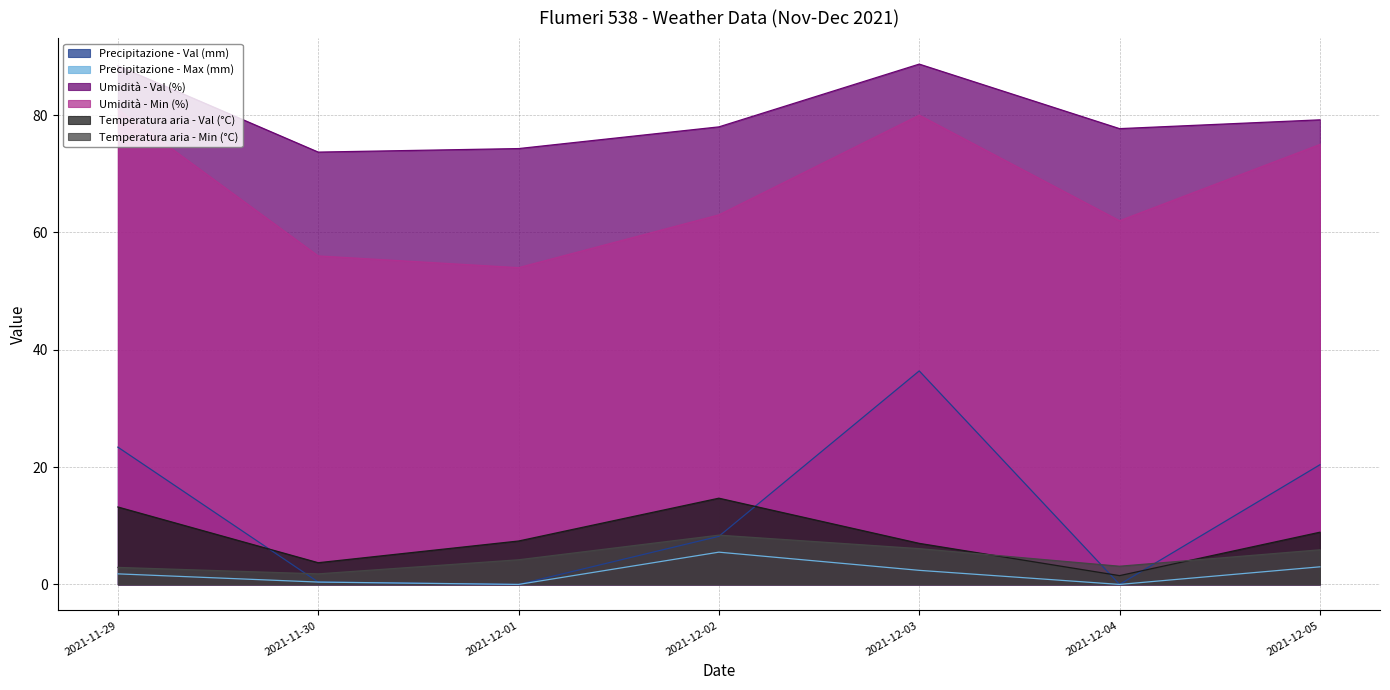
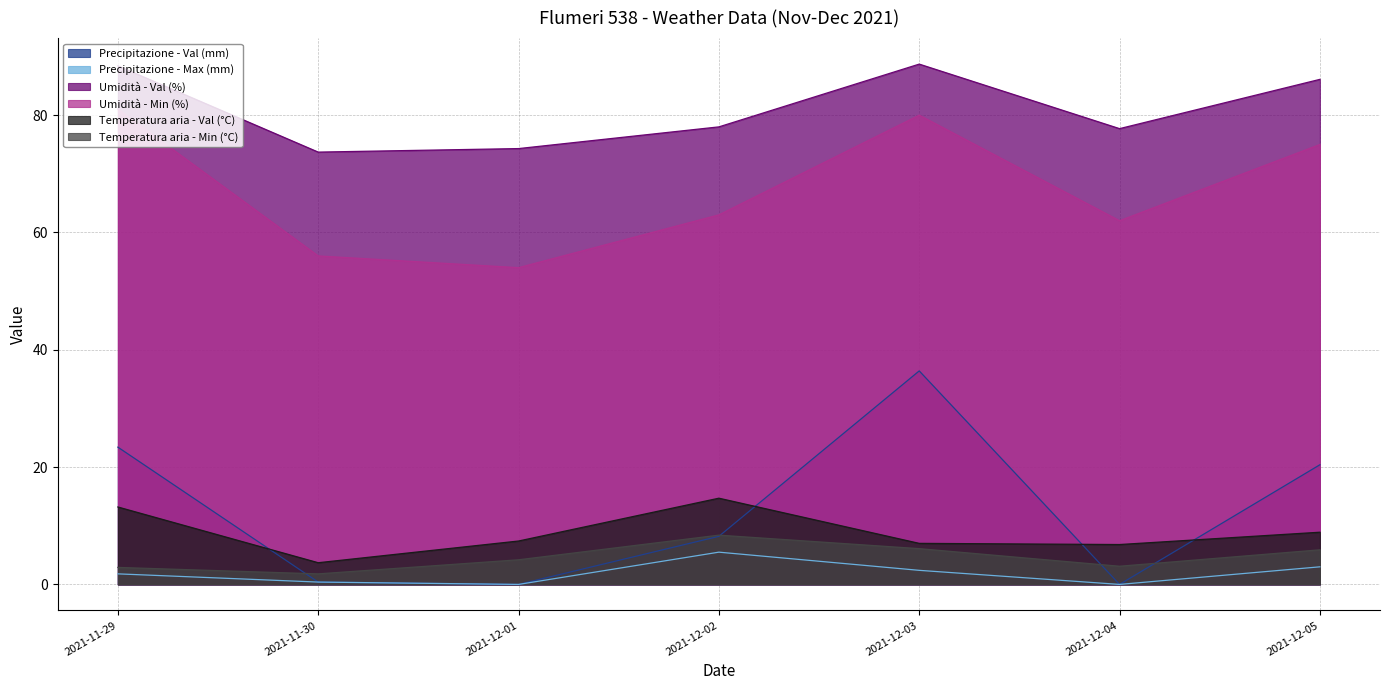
  {
    "Precipitazione - Val (mm)": {
      "2021-11-29": 23,
      "2021-12-03": 36,
      "2021-12-05": 20
    },
    "Precipitazione - Max (mm)": {
      "2021-11-29": 2,
      "2021-12-02": 6,
      "2021-12-03": 2,
      "2021-12-05": 3
    },
    "Umidità - Val (%)": {
      "2021-11-30": 74,
      "2021-12-01": 74,
      "2021-12-02": 78,
      "2021-12-03": 89,
      "2021-12-04": 78,
-     "2021-12-05": 79
+     "2021-12-05": 86
    },
    "Umidità - Min (%)": {
      "2021-11-30": 56,
      "2021-12-01": 54,
      "2021-12-02": 63,
      "2021-12-03": 80,
      "2021-12-04": 62,
      "2021-12-05": 75
    },
    "Temperatura aria - Val (°C)": {
      "2021-11-29": 13,
      "2021-11-30": 4,
      "2021-12-01": 7,
      "2021-12-02": 15,
      "2021-12-03": 7,
-     "2021-12-04": 2,
+     "2021-12-04": 7,
      "2021-12-05": 9
    },
    "Temperatura aria - Min (°C)": {
      "2021-11-29": 3,
      "2021-11-30": 2,
      "2021-12-01": 4,
      "2021-12-03": 6,
      "2021-12-04": 3,
      "2021-12-05": 6
    }
  }
